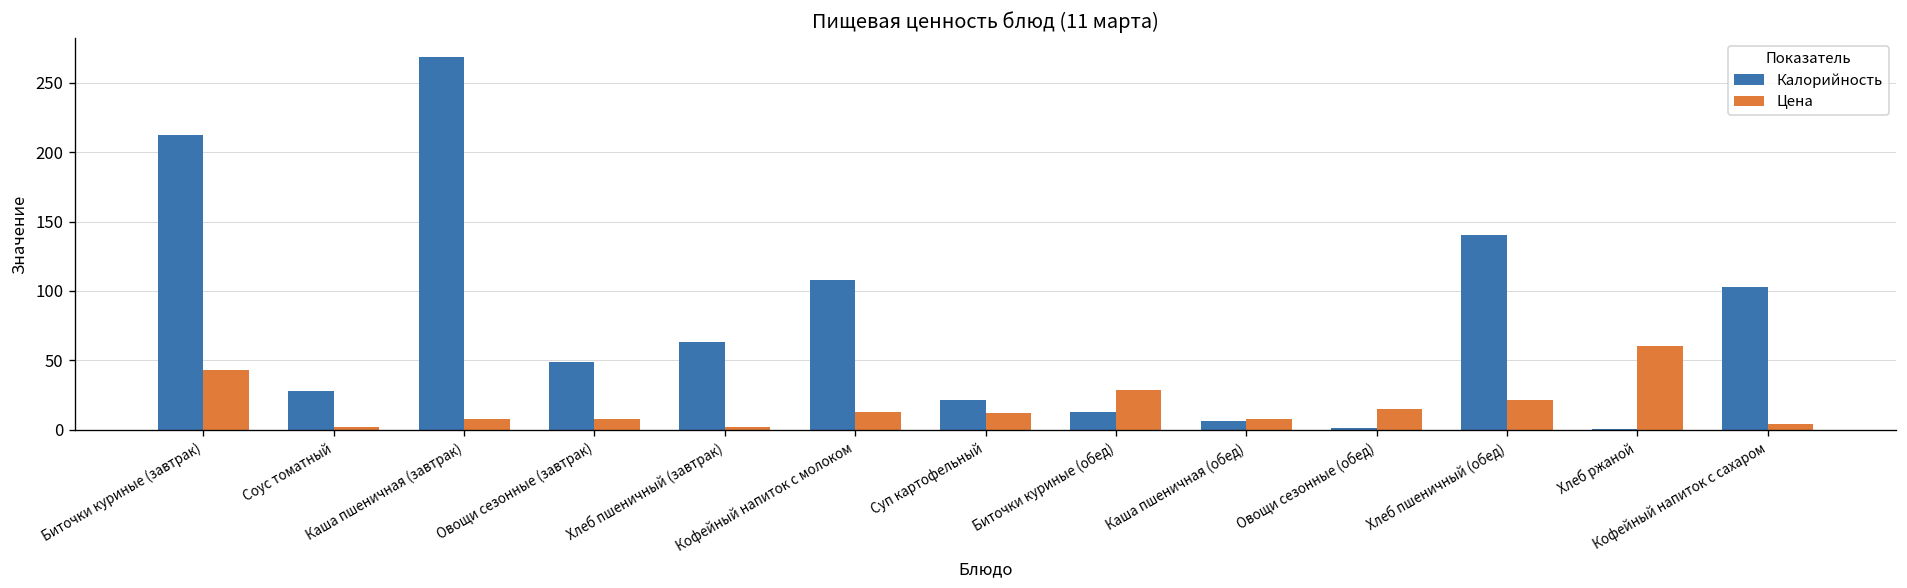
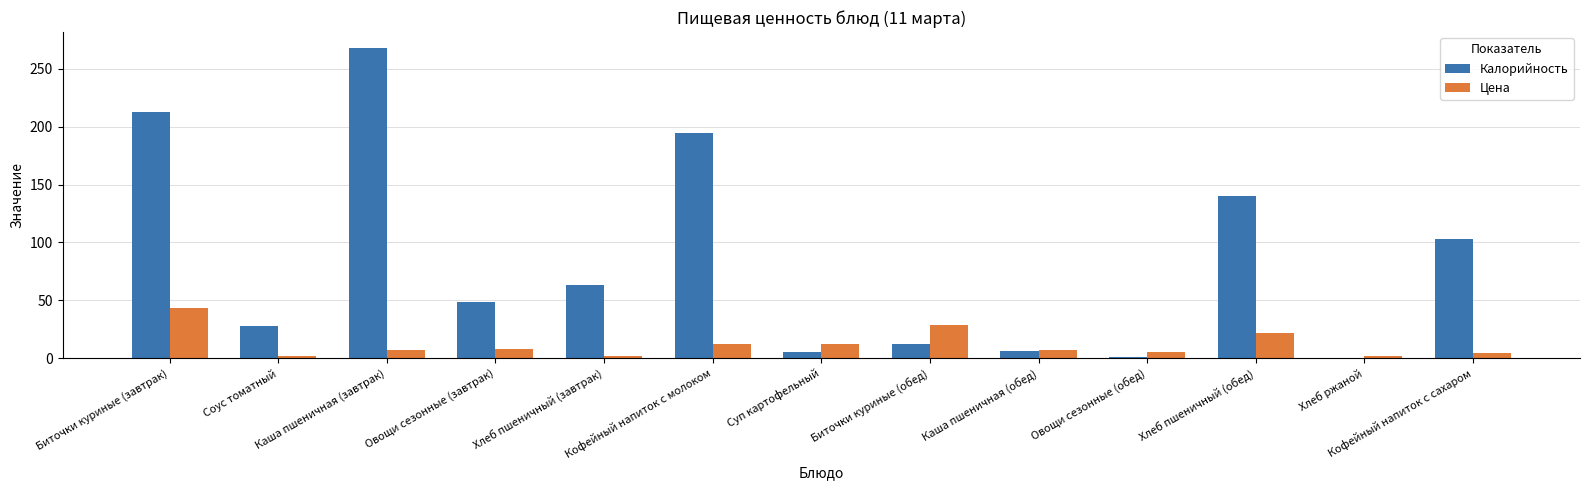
  {
    "Калорийность": {
      "Биточки куриные (завтрак)": 213,
      "Соус томатный": 28,
      "Каша пшеничная (завтрак)": 269,
      "Овощи сезонные (завтрак)": 49,
      "Хлеб пшеничный (завтрак)": 63,
-     "Кофейный напиток с молоком": 108,
-     "Суп картофельный": 22,
+     "Кофейный напиток с молоком": 194,
+     "Суп картофельный": 5,
      "Биточки куриные (обед)": 13,
      "Каша пшеничная (обед)": 6,
      "Хлеб пшеничный (обед)": 140,
      "Кофейный напиток с сахаром": 103
    },
    "Цена": {
      "Биточки куриные (завтрак)": 43,
      "Каша пшеничная (завтрак)": 7,
      "Овощи сезонные (завтрак)": 8,
      "Кофейный напиток с молоком": 13,
      "Суп картофельный": 12,
      "Биточки куриные (обед)": 28,
      "Каша пшеничная (обед)": 7,
-     "Овощи сезонные (обед)": 15,
+     "Овощи сезонные (обед)": 5,
      "Хлеб пшеничный (обед)": 22,
-     "Хлеб ржаной": 60,
+     "Хлеб ржаной": 1,
      "Кофейный напиток с сахаром": 4
    }
  }
